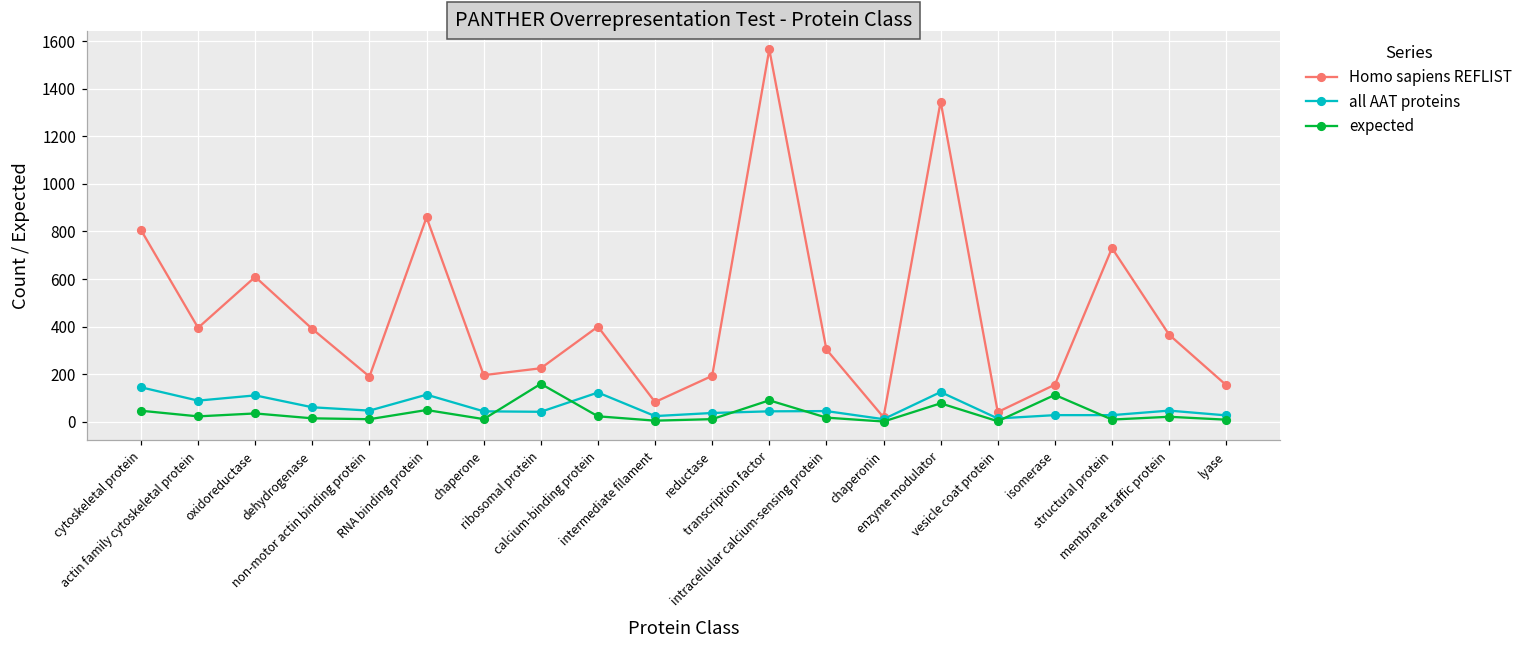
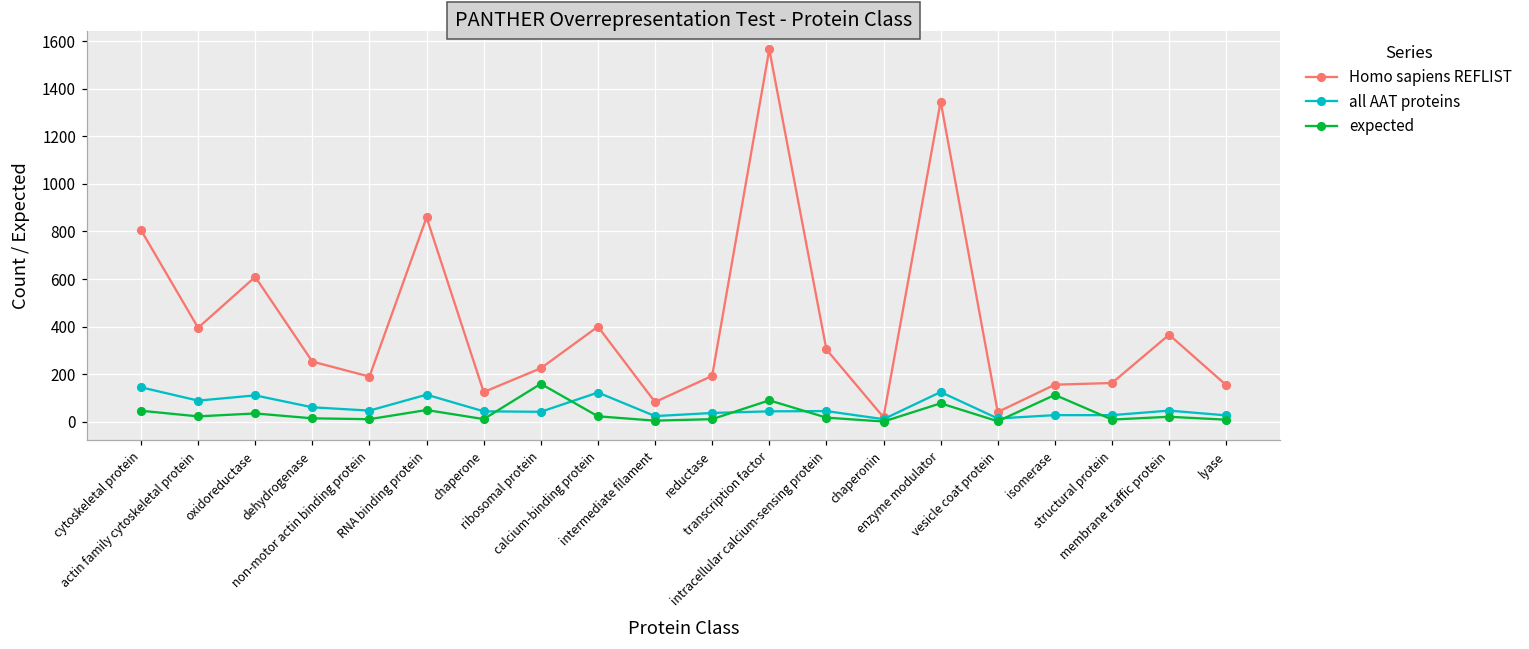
  {
    "Homo sapiens REFLIST": {
      "cytoskeletal protein": 810,
      "actin family cytoskeletal protein": 400,
      "oxidoreductase": 610,
-     "dehydrogenase": 390,
+     "dehydrogenase": 250,
      "non-motor actin binding protein": 190,
      "RNA binding protein": 860,
-     "chaperone": 200,
+     "chaperone": 130,
      "ribosomal protein": 230,
      "calcium-binding protein": 400,
      "intermediate filament": 80,
      "reductase": 190,
      "transcription factor": 1570,
      "intracellular calcium-sensing protein": 300,
      "enzyme modulator": 1350,
      "vesicle coat protein": 40,
      "isomerase": 160,
-     "structural protein": 730,
+     "structural protein": 160,
      "membrane traffic protein": 370,
      "lyase": 150
    },
    "all AAT proteins": {
      "cytoskeletal protein": 150,
      "actin family cytoskeletal protein": 90,
      "oxidoreductase": 110,
      "dehydrogenase": 60,
      "non-motor actin binding protein": 50,
      "RNA binding protein": 110,
      "chaperone": 40,
      "ribosomal protein": 40,
      "calcium-binding protein": 120,
      "intermediate filament": 20,
      "reductase": 40,
      "transcription factor": 40,
      "intracellular calcium-sensing protein": 50,
      "enzyme modulator": 130,
      "isomerase": 30,
      "structural protein": 30,
      "membrane traffic protein": 50,
      "lyase": 30
    },
    "expected": {
      "cytoskeletal protein": 50,
      "actin family cytoskeletal protein": 20,
      "oxidoreductase": 40,
      "dehydrogenase": 10,
      "non-motor actin binding protein": 10,
      "RNA binding protein": 50,
      "chaperone": 10,
      "ribosomal protein": 160,
      "calcium-binding protein": 20,
      "intermediate filament": 0,
      "reductase": 10,
      "transcription factor": 90,
      "intracellular calcium-sensing protein": 20,
      "enzyme modulator": 80,
      "isomerase": 110,
      "structural protein": 10,
      "membrane traffic protein": 20,
      "lyase": 10
    }
  }
